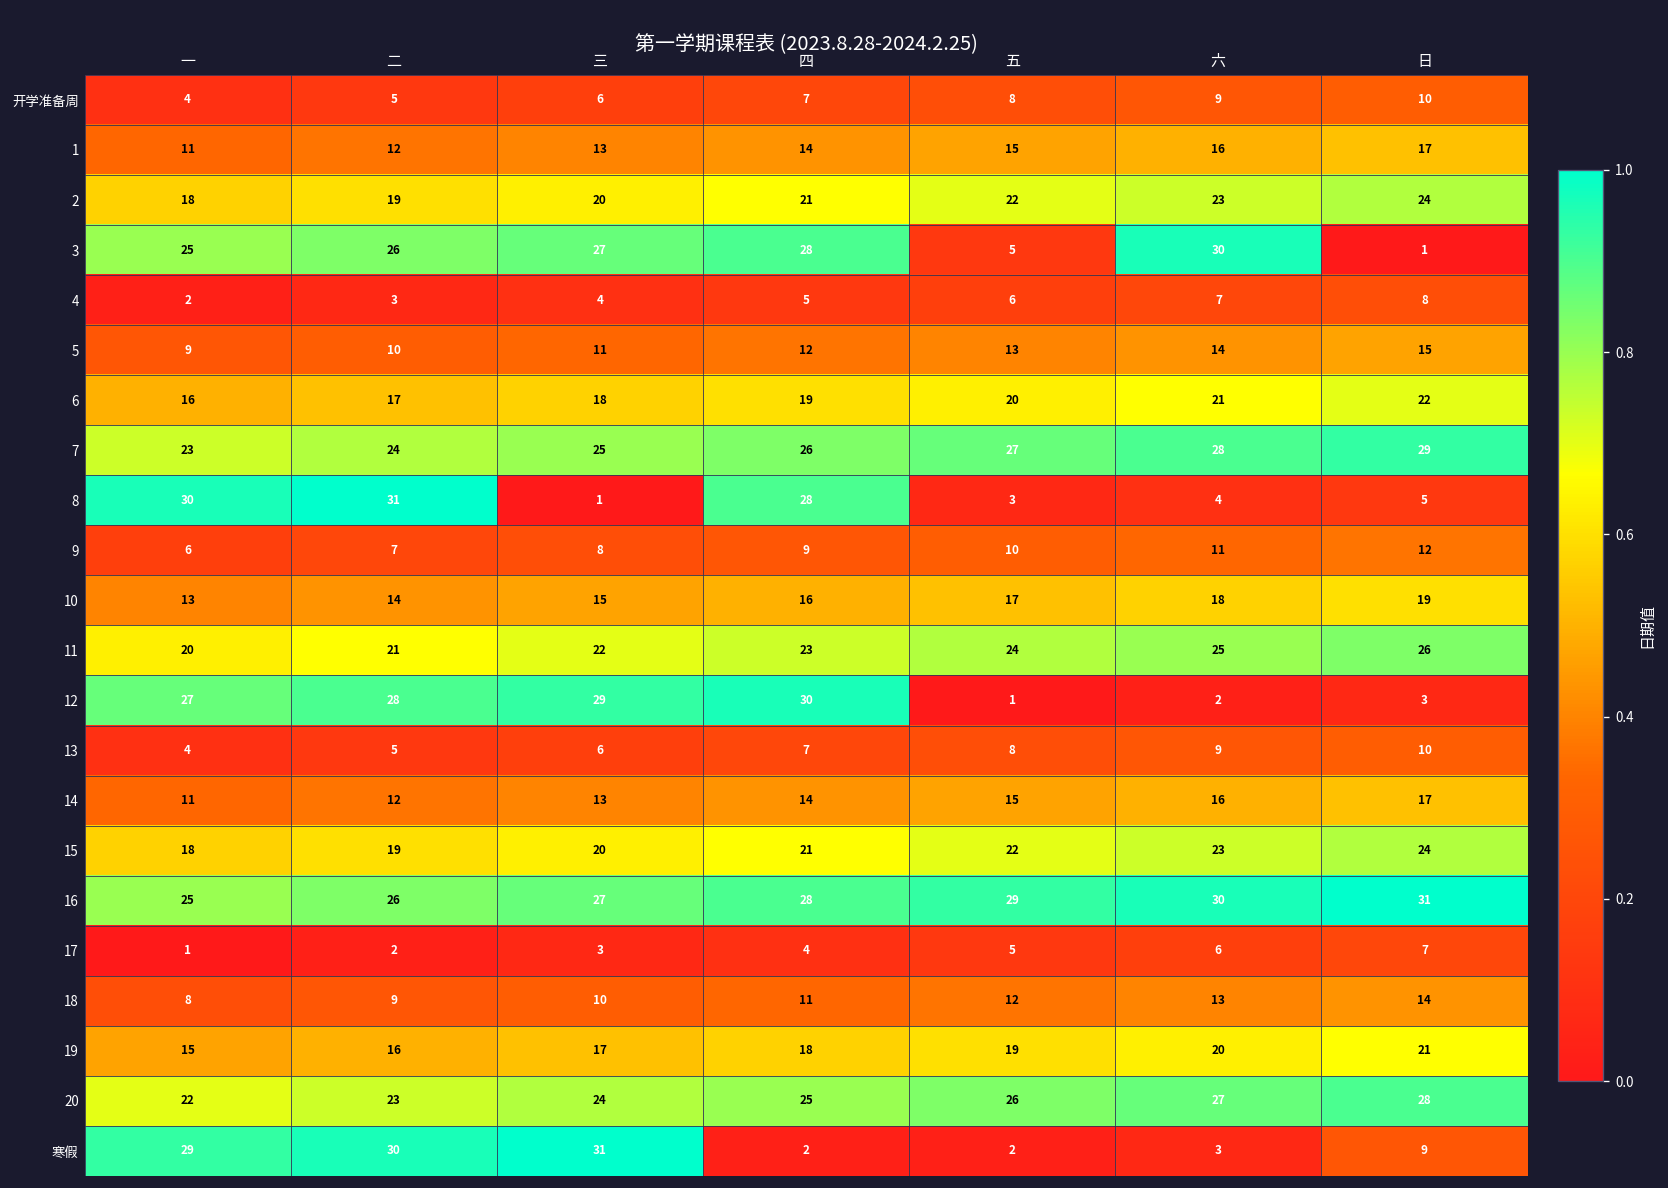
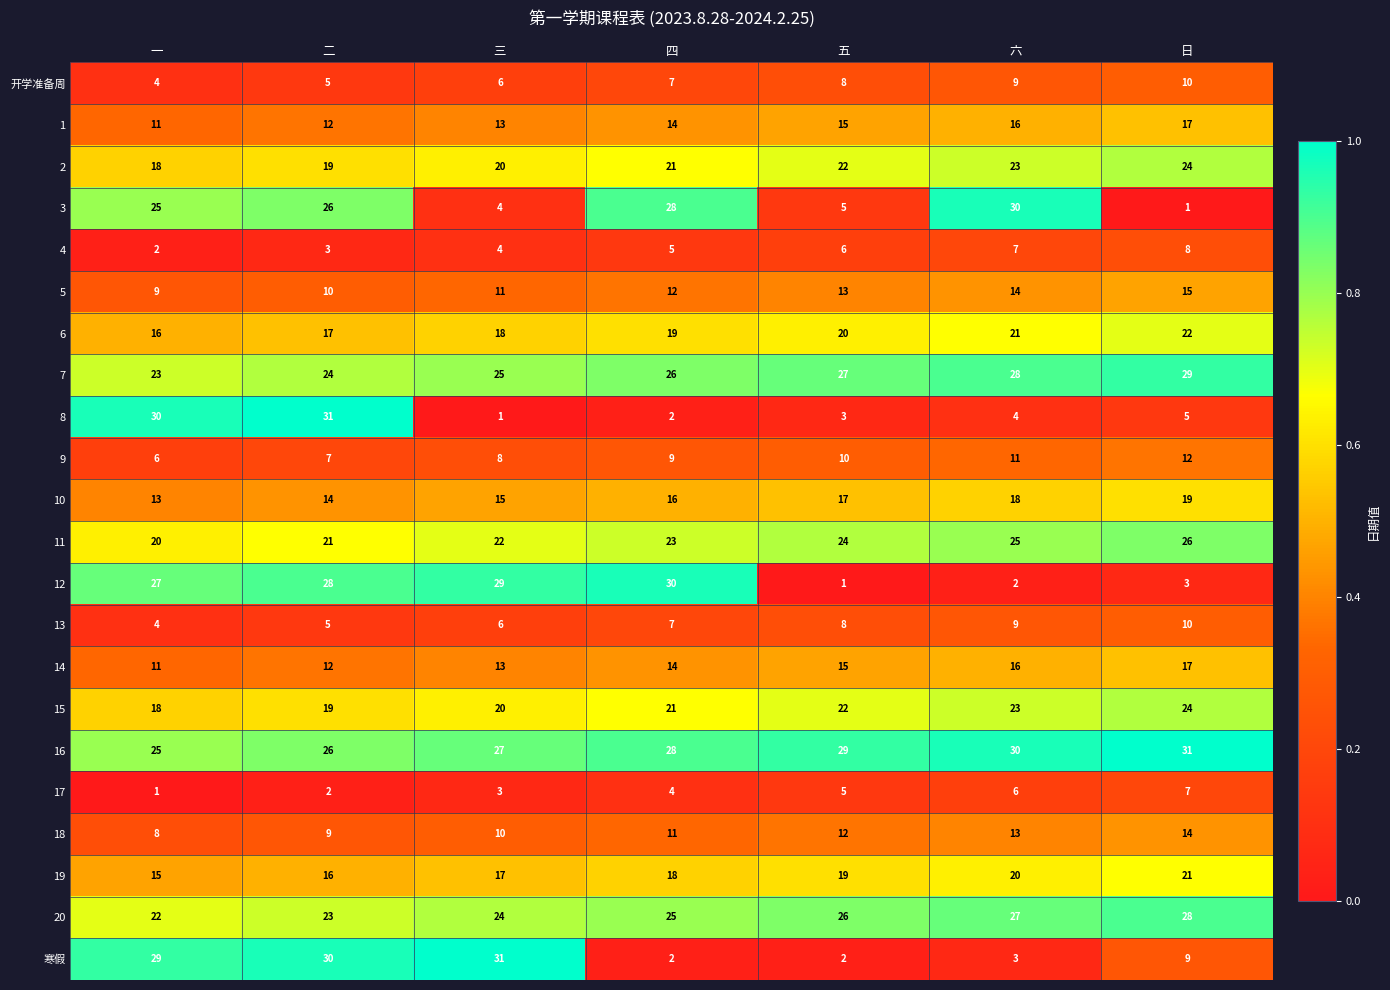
  {
    "开学准备周": {
      "一": 4,
      "二": 5,
      "三": 6,
      "四": 7,
      "五": 8,
      "六": 9,
      "日": 10
    },
    "1": {
      "一": 11,
      "二": 12,
      "三": 13,
      "四": 14,
      "五": 15,
      "六": 16,
      "日": 17
    },
    "2": {
      "一": 18,
      "二": 19,
      "三": 20,
      "四": 21,
      "五": 22,
      "六": 23,
      "日": 24
    },
    "3": {
      "一": 25,
      "二": 26,
-     "三": 27,
+     "三": 4,
      "四": 28,
      "五": 5,
      "六": 30,
      "日": 1
    },
    "4": {
      "一": 2,
      "二": 3,
      "三": 4,
      "四": 5,
      "五": 6,
      "六": 7,
      "日": 8
    },
    "5": {
      "一": 9,
      "二": 10,
      "三": 11,
      "四": 12,
      "五": 13,
      "六": 14,
      "日": 15
    },
    "6": {
      "一": 16,
      "二": 17,
      "三": 18,
      "四": 19,
      "五": 20,
      "六": 21,
      "日": 22
    },
    "7": {
      "一": 23,
      "二": 24,
      "三": 25,
      "四": 26,
      "五": 27,
      "六": 28,
      "日": 29
    },
    "8": {
      "一": 30,
      "二": 31,
      "三": 1,
-     "四": 28,
+     "四": 2,
      "五": 3,
      "六": 4,
      "日": 5
    },
    "9": {
      "一": 6,
      "二": 7,
      "三": 8,
      "四": 9,
      "五": 10,
      "六": 11,
      "日": 12
    },
    "10": {
      "一": 13,
      "二": 14,
      "三": 15,
      "四": 16,
      "五": 17,
      "六": 18,
      "日": 19
    },
    "11": {
      "一": 20,
      "二": 21,
      "三": 22,
      "四": 23,
      "五": 24,
      "六": 25,
      "日": 26
    },
    "12": {
      "一": 27,
      "二": 28,
      "三": 29,
      "四": 30,
      "五": 1,
      "六": 2,
      "日": 3
    },
    "13": {
      "一": 4,
      "二": 5,
      "三": 6,
      "四": 7,
      "五": 8,
      "六": 9,
      "日": 10
    },
    "14": {
      "一": 11,
      "二": 12,
      "三": 13,
      "四": 14,
      "五": 15,
      "六": 16,
      "日": 17
    },
    "15": {
      "一": 18,
      "二": 19,
      "三": 20,
      "四": 21,
      "五": 22,
      "六": 23,
      "日": 24
    },
    "16": {
      "一": 25,
      "二": 26,
      "三": 27,
      "四": 28,
      "五": 29,
      "六": 30,
      "日": 31
    },
    "17": {
      "一": 1,
      "二": 2,
      "三": 3,
      "四": 4,
      "五": 5,
      "六": 6,
      "日": 7
    },
    "18": {
      "一": 8,
      "二": 9,
      "三": 10,
      "四": 11,
      "五": 12,
      "六": 13,
      "日": 14
    },
    "19": {
      "一": 15,
      "二": 16,
      "三": 17,
      "四": 18,
      "五": 19,
      "六": 20,
      "日": 21
    },
    "20": {
      "一": 22,
      "二": 23,
      "三": 24,
      "四": 25,
      "五": 26,
      "六": 27,
      "日": 28
    },
    "寒假": {
      "一": 29,
      "二": 30,
      "三": 31,
      "四": 2,
      "五": 2,
      "六": 3,
      "日": 9
    }
  }
